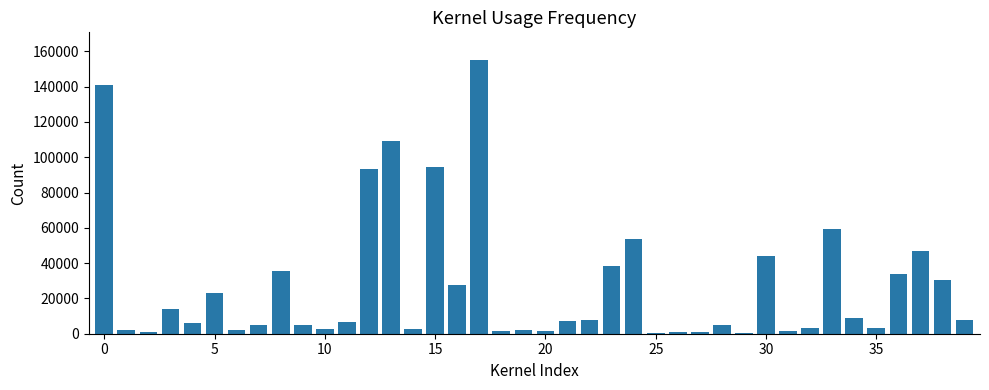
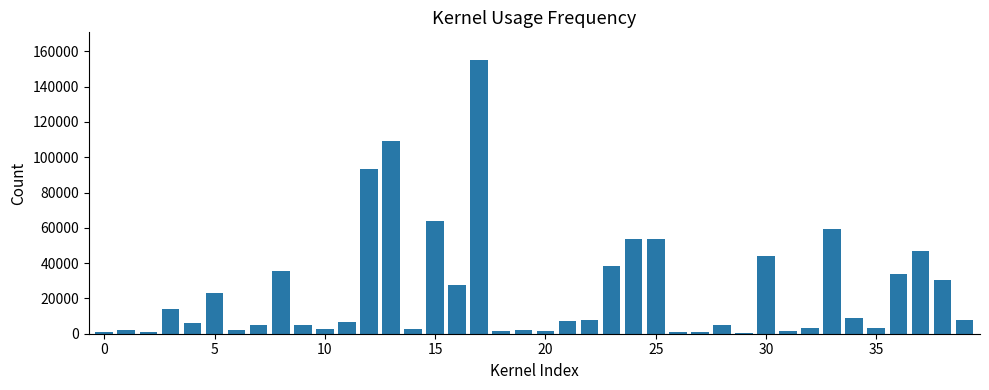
  {
-   "0": 141000,
+   "0": 1000,
    "5": 23000,
    "10": 3000,
-   "15": 95000,
+   "15": 64000,
    "20": 2000,
-   "25": 1000,
+   "25": 54000,
    "30": 44000,
    "35": 3000
  }
